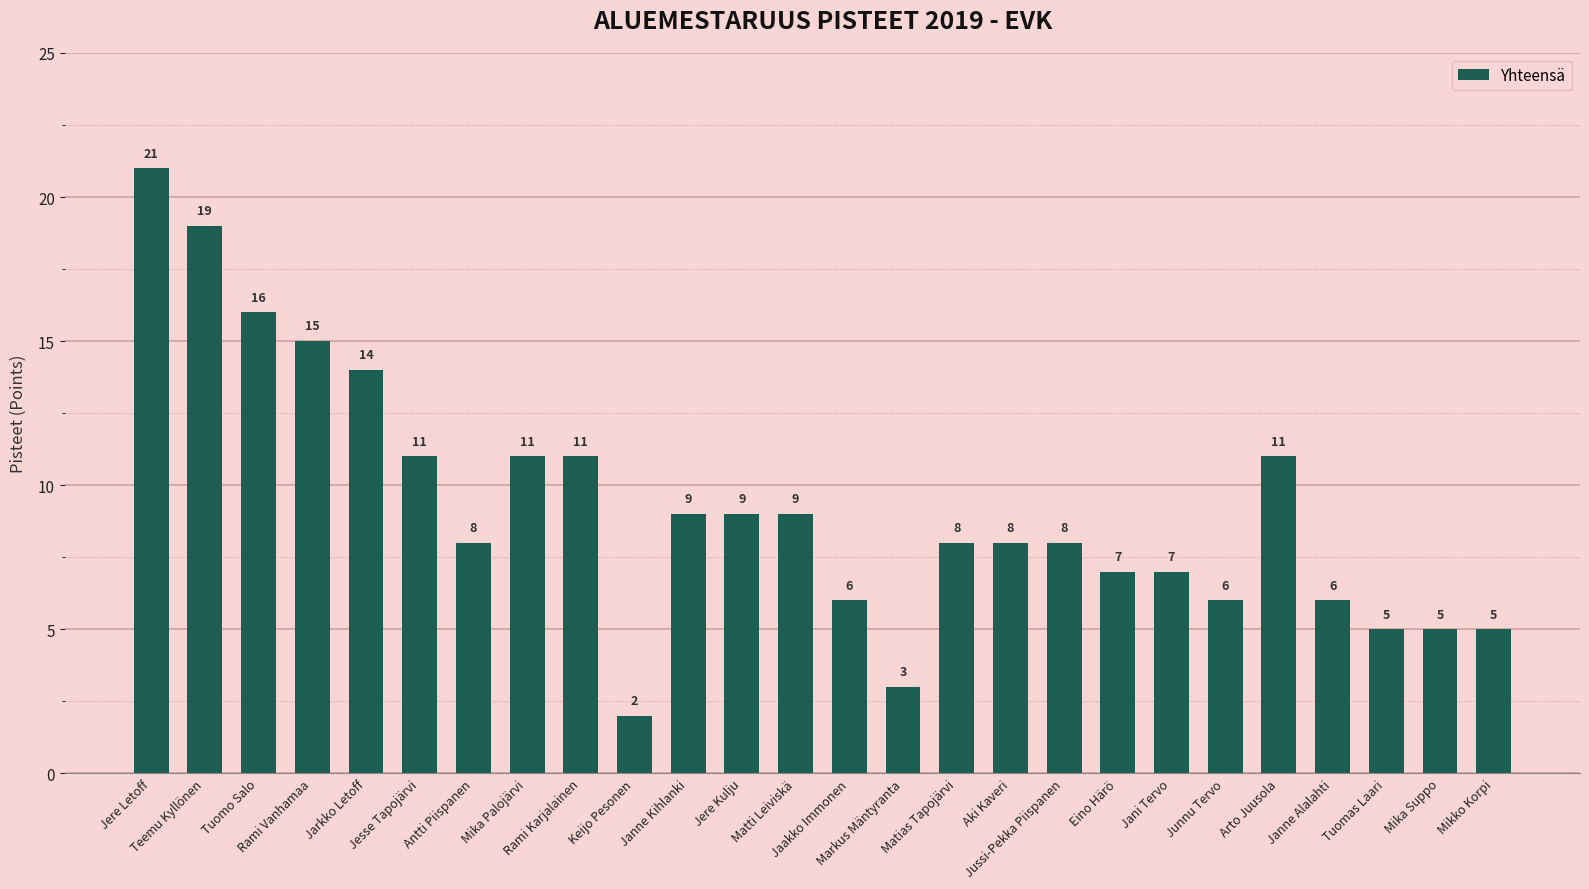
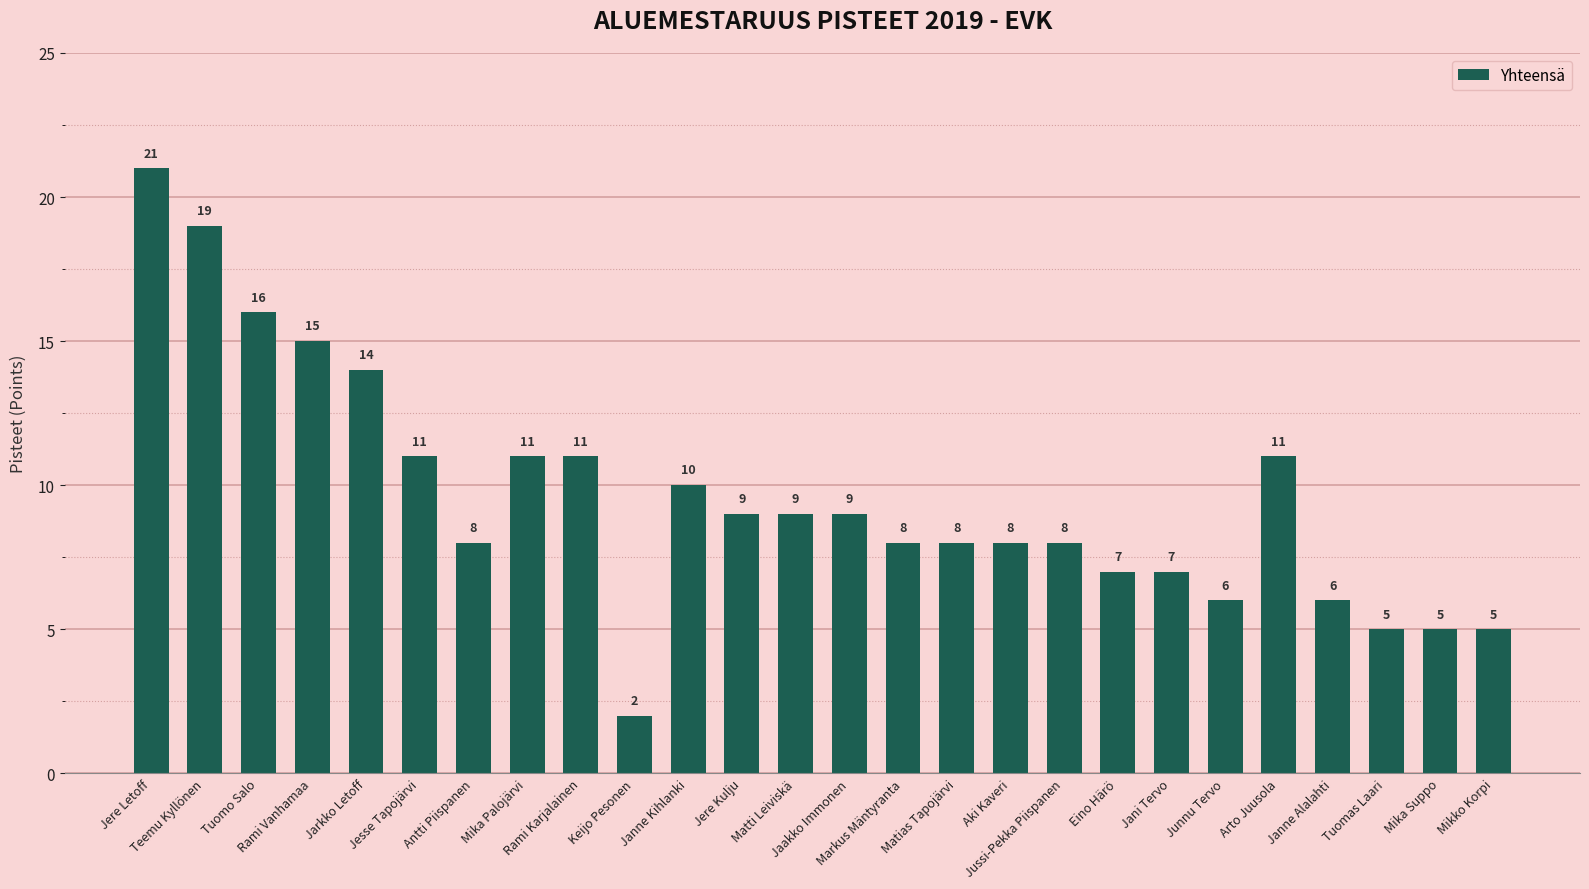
  {
    "Jere Letoff": 21,
    "Teemu Kyllönen": 19,
    "Tuomo Salo": 16,
    "Rami Vanhamaa": 15,
    "Jarkko Letoff": 14,
    "Jesse Tapojärvi": 11,
    "Antti Piispanen": 8,
    "Mika Palojärvi": 11,
    "Rami Karjalainen": 11,
    "Keijo Pesonen": 2,
-   "Janne Kihlanki": 9,
+   "Janne Kihlanki": 10,
    "Jere Kulju": 9,
    "Matti Leiviskä": 9,
-   "Jaakko Immonen": 6,
-   "Markus Mäntyranta": 3,
+   "Jaakko Immonen": 9,
+   "Markus Mäntyranta": 8,
    "Matias Tapojärvi": 8,
    "Aki Kaveri": 8,
    "Jussi-Pekka Piispanen": 8,
    "Eino Härö": 7,
    "Jani Tervo": 7,
    "Junnu Tervo": 6,
    "Arto Juusola": 11,
    "Janne Alalahti": 6,
    "Tuomas Laari": 5,
    "Mika Suppo": 5,
    "Mikko Korpi": 5
  }
